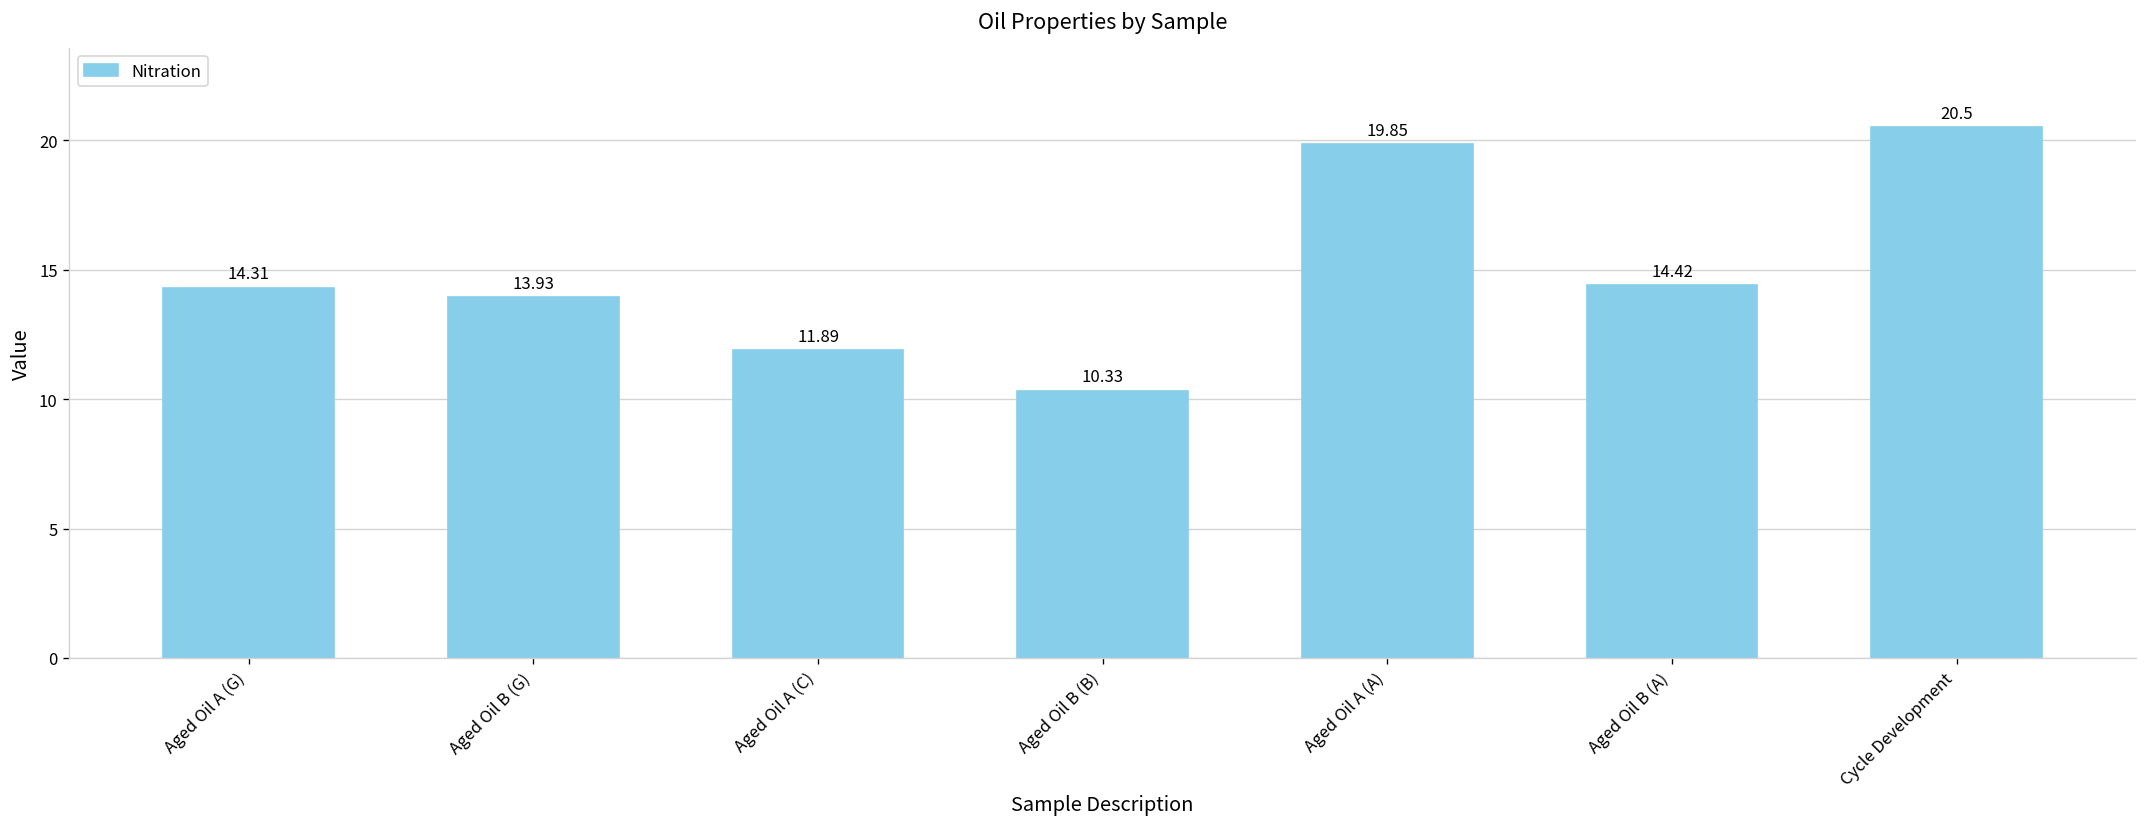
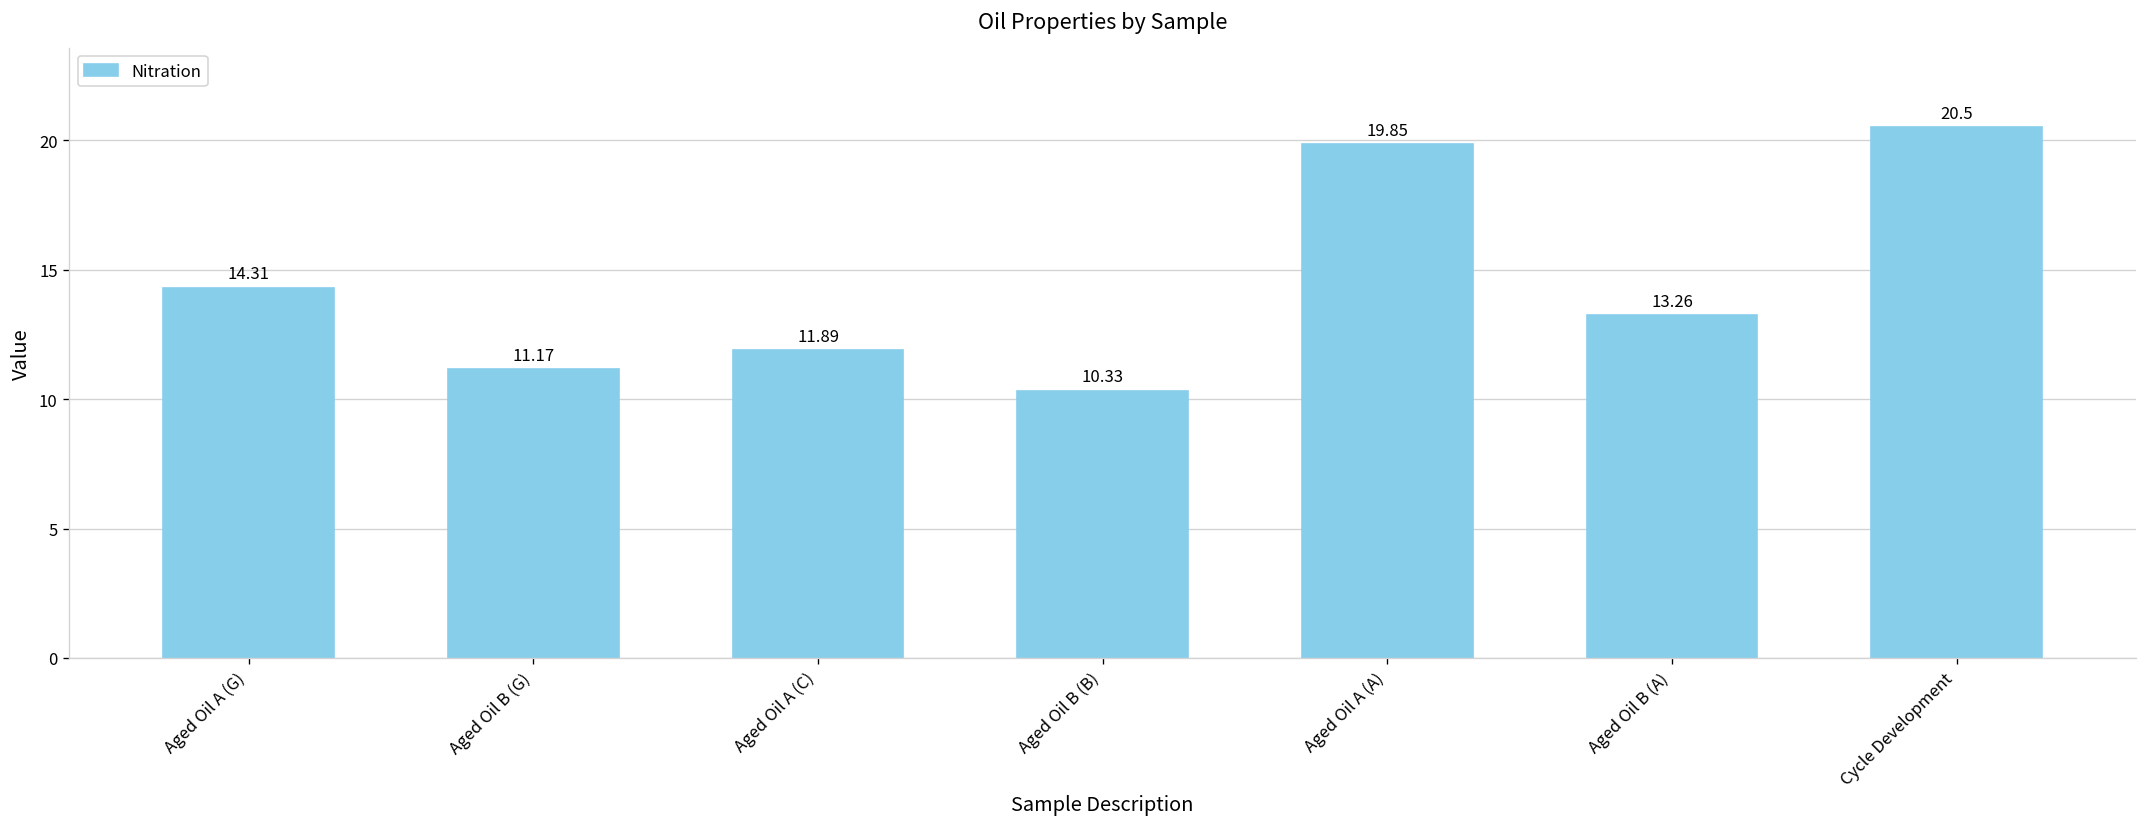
  {
    "Aged Oil A (G)": 14.31,
-   "Aged Oil B (G)": 13.93,
+   "Aged Oil B (G)": 11.17,
    "Aged Oil A (C)": 11.89,
    "Aged Oil B (B)": 10.33,
    "Aged Oil A (A)": 19.85,
-   "Aged Oil B (A)": 14.42,
+   "Aged Oil B (A)": 13.26,
    "Cycle Development": 20.5
  }
